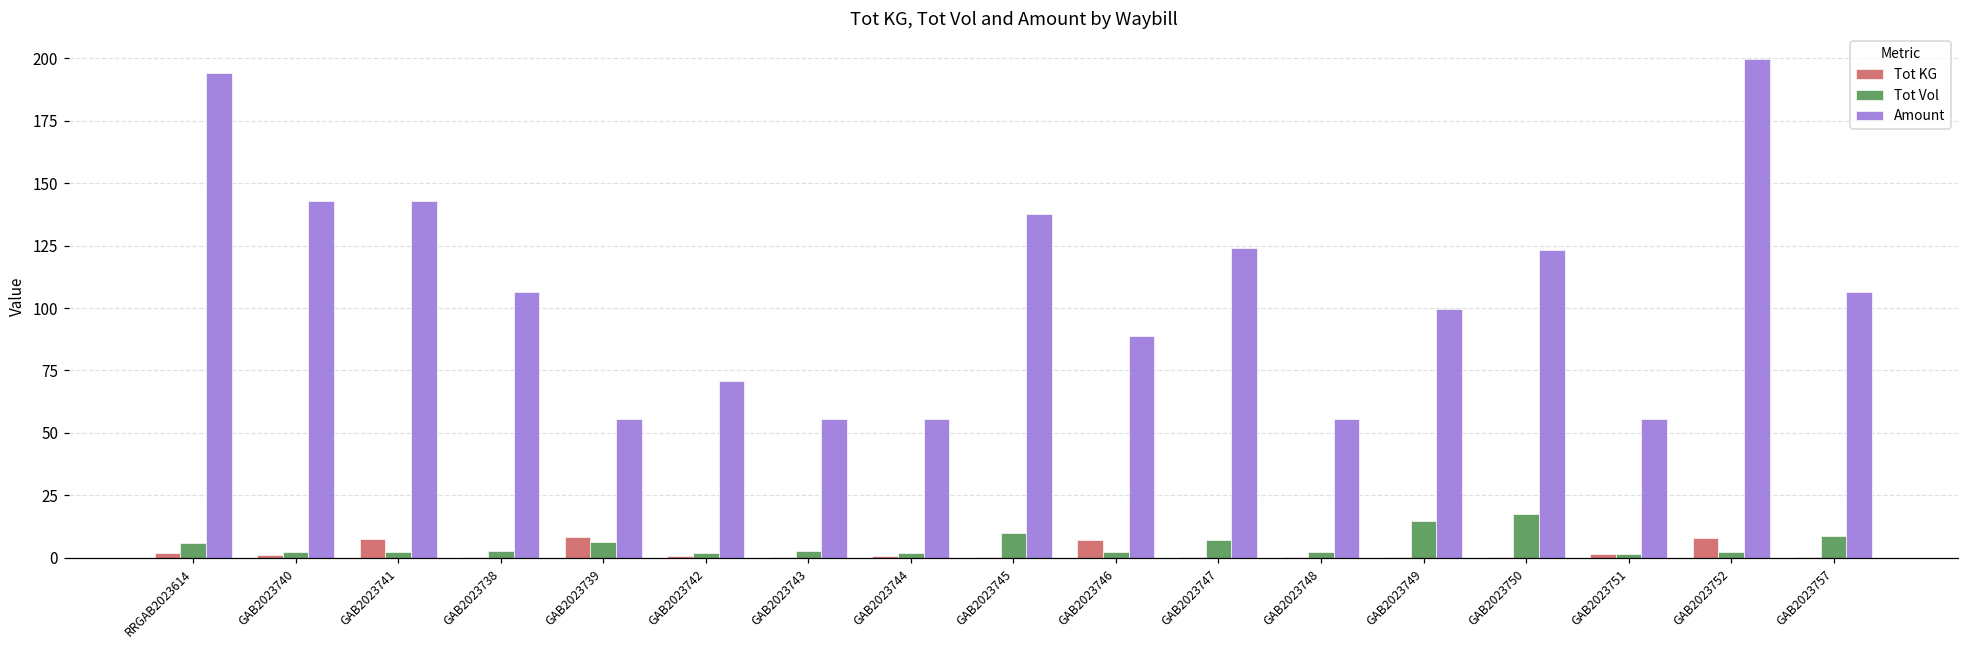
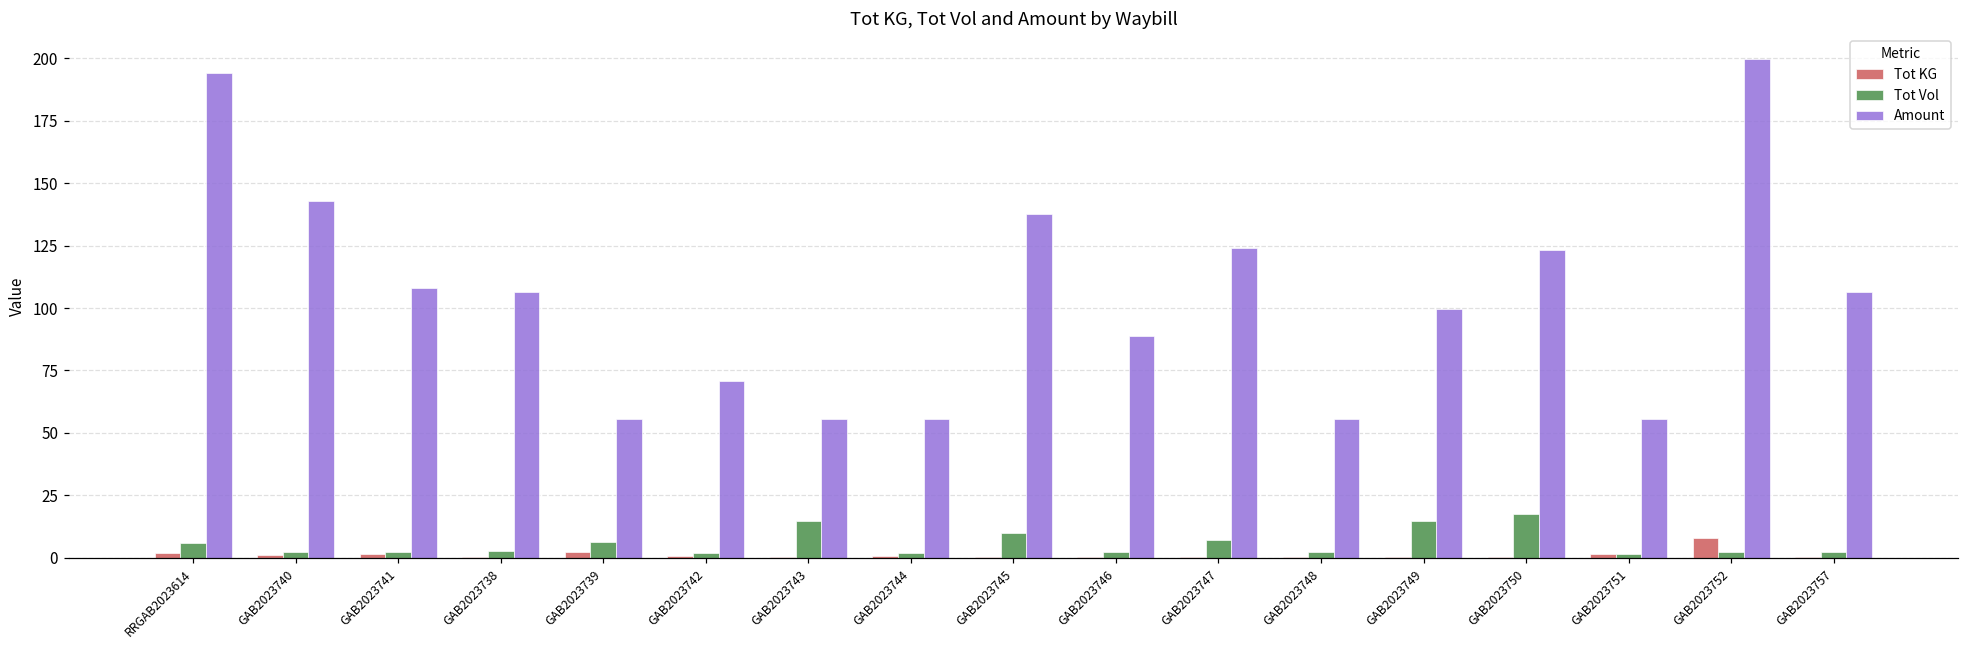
  {
    "Tot KG": {
      "RRGAB2023614": 2,
      "GAB2023740": 1,
-     "GAB2023741": 7,
-     "GAB2023739": 8,
-     "GAB2023746": 7,
+     "GAB2023741": 2,
+     "GAB2023739": 2,
+     "GAB2023746": 0,
      "GAB2023751": 2,
      "GAB2023752": 8
    },
    "Tot Vol": {
      "RRGAB2023614": 6,
      "GAB2023740": 2,
      "GAB2023741": 2,
      "GAB2023738": 3,
      "GAB2023739": 6,
      "GAB2023742": 2,
-     "GAB2023743": 3,
+     "GAB2023743": 15,
      "GAB2023744": 2,
      "GAB2023745": 10,
      "GAB2023746": 2,
      "GAB2023747": 7,
      "GAB2023748": 2,
      "GAB2023749": 15,
      "GAB2023750": 18,
      "GAB2023751": 2,
      "GAB2023752": 2,
-     "GAB2023757": 9
+     "GAB2023757": 2
    },
    "Amount": {
      "RRGAB2023614": 194,
      "GAB2023740": 143,
-     "GAB2023741": 143,
+     "GAB2023741": 108,
      "GAB2023738": 106,
      "GAB2023739": 55,
      "GAB2023742": 71,
      "GAB2023743": 55,
      "GAB2023744": 55,
      "GAB2023745": 137,
      "GAB2023746": 89,
      "GAB2023747": 124,
      "GAB2023748": 55,
      "GAB2023749": 100,
      "GAB2023750": 123,
      "GAB2023751": 55,
      "GAB2023752": 200,
      "GAB2023757": 106
    }
  }
